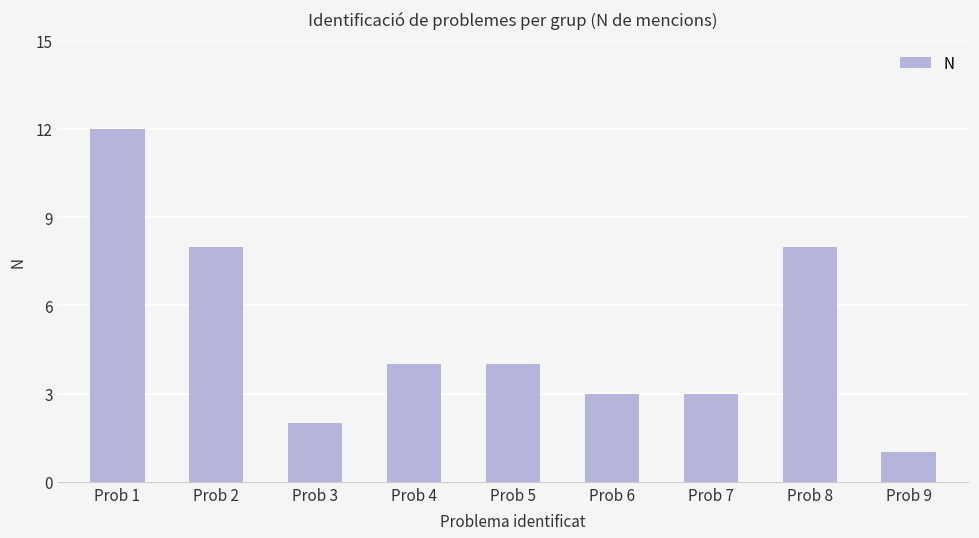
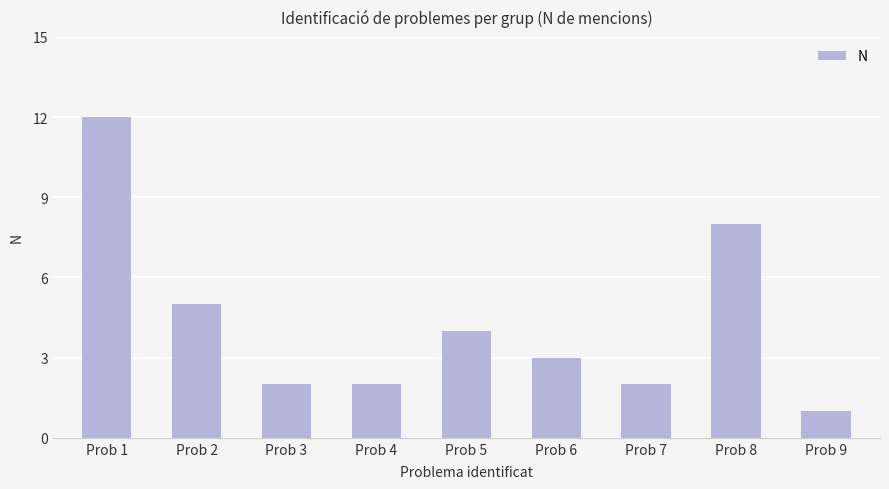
  {
    "Prob 1": 12,
-   "Prob 2": 8,
+   "Prob 2": 5,
    "Prob 3": 2,
-   "Prob 4": 4,
+   "Prob 4": 2,
    "Prob 5": 4,
    "Prob 6": 3,
-   "Prob 7": 3,
+   "Prob 7": 2,
    "Prob 8": 8,
    "Prob 9": 1
  }
